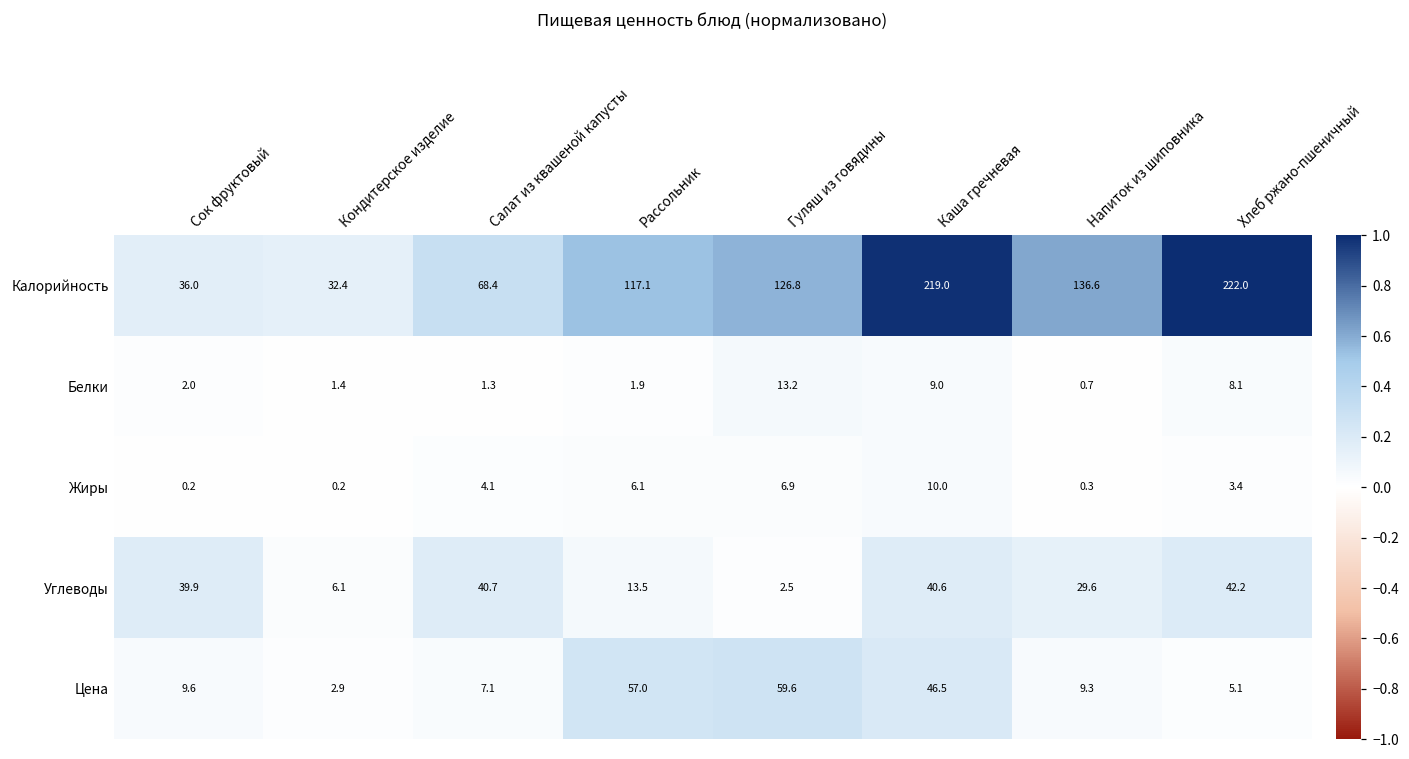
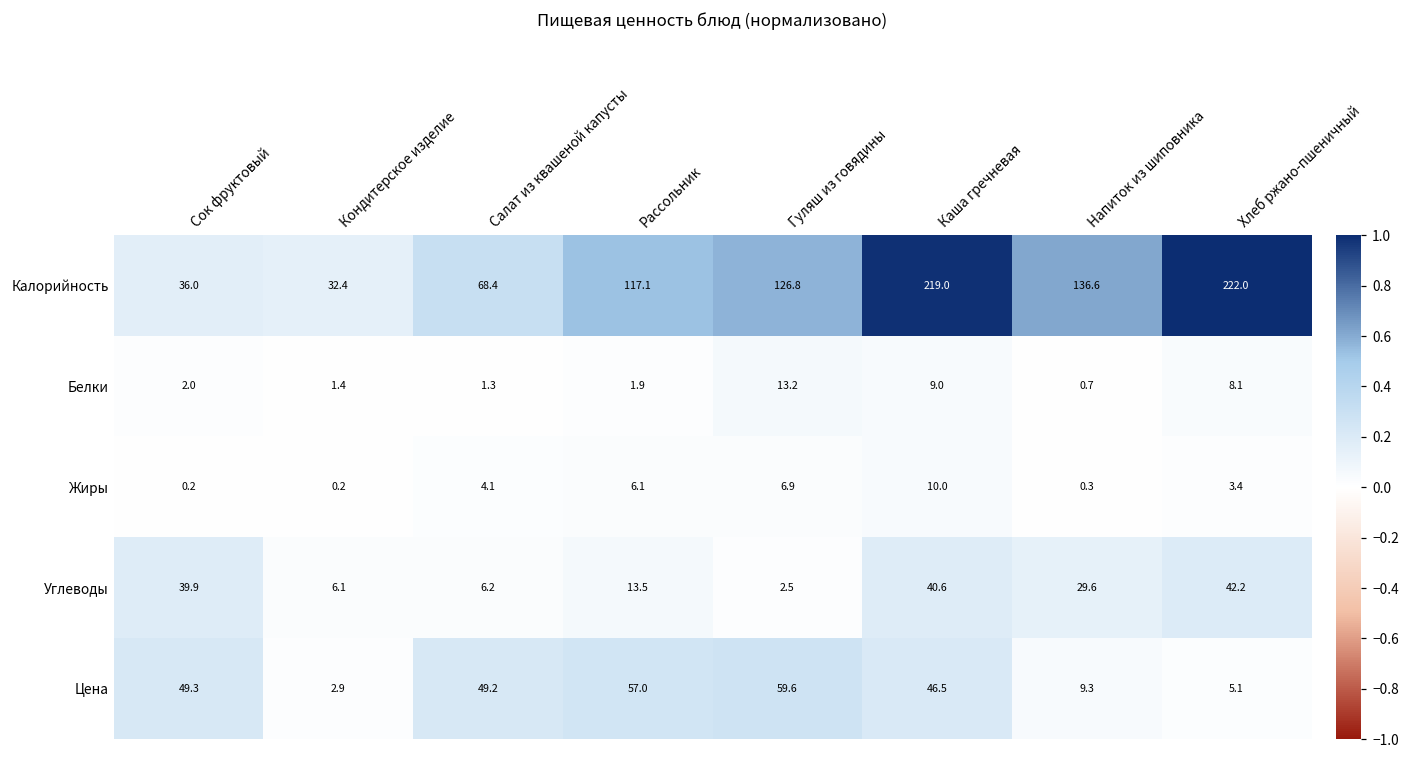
  {
    "Калорийность": {
      "Сок фруктовый": 36.0,
      "Кондитерское изделие": 32.4,
      "Салат из квашеной капусты": 68.4,
      "Рассольник": 117.1,
      "Гуляш из говядины": 126.8,
      "Каша гречневая": 219.0,
      "Напиток из шиповника": 136.6,
      "Хлеб ржано-пшеничный": 222.0
    },
    "Белки": {
      "Сок фруктовый": 2.0,
      "Кондитерское изделие": 1.4,
      "Салат из квашеной капусты": 1.3,
      "Рассольник": 1.9,
      "Гуляш из говядины": 13.2,
      "Каша гречневая": 9.0,
      "Напиток из шиповника": 0.7,
      "Хлеб ржано-пшеничный": 8.1
    },
    "Жиры": {
      "Сок фруктовый": 0.2,
      "Кондитерское изделие": 0.2,
      "Салат из квашеной капусты": 4.1,
      "Рассольник": 6.1,
      "Гуляш из говядины": 6.9,
      "Каша гречневая": 10.0,
      "Напиток из шиповника": 0.3,
      "Хлеб ржано-пшеничный": 3.4
    },
    "Углеводы": {
      "Сок фруктовый": 39.9,
      "Кондитерское изделие": 6.1,
-     "Салат из квашеной капусты": 40.7,
+     "Салат из квашеной капусты": 6.2,
      "Рассольник": 13.5,
      "Гуляш из говядины": 2.5,
      "Каша гречневая": 40.6,
      "Напиток из шиповника": 29.6,
      "Хлеб ржано-пшеничный": 42.2
    },
    "Цена": {
-     "Сок фруктовый": 9.6,
+     "Сок фруктовый": 49.3,
      "Кондитерское изделие": 2.9,
-     "Салат из квашеной капусты": 7.1,
+     "Салат из квашеной капусты": 49.2,
      "Рассольник": 57.0,
      "Гуляш из говядины": 59.6,
      "Каша гречневая": 46.5,
      "Напиток из шиповника": 9.3,
      "Хлеб ржано-пшеничный": 5.1
    }
  }
